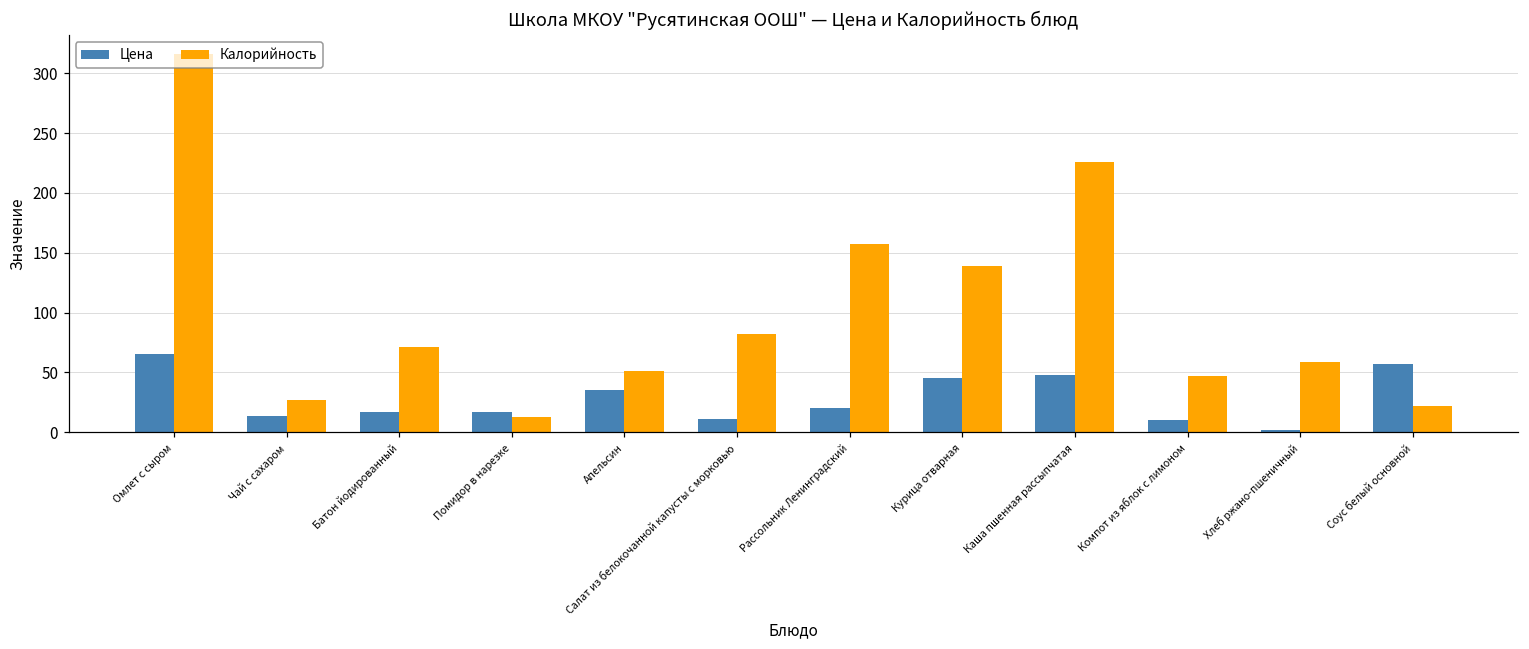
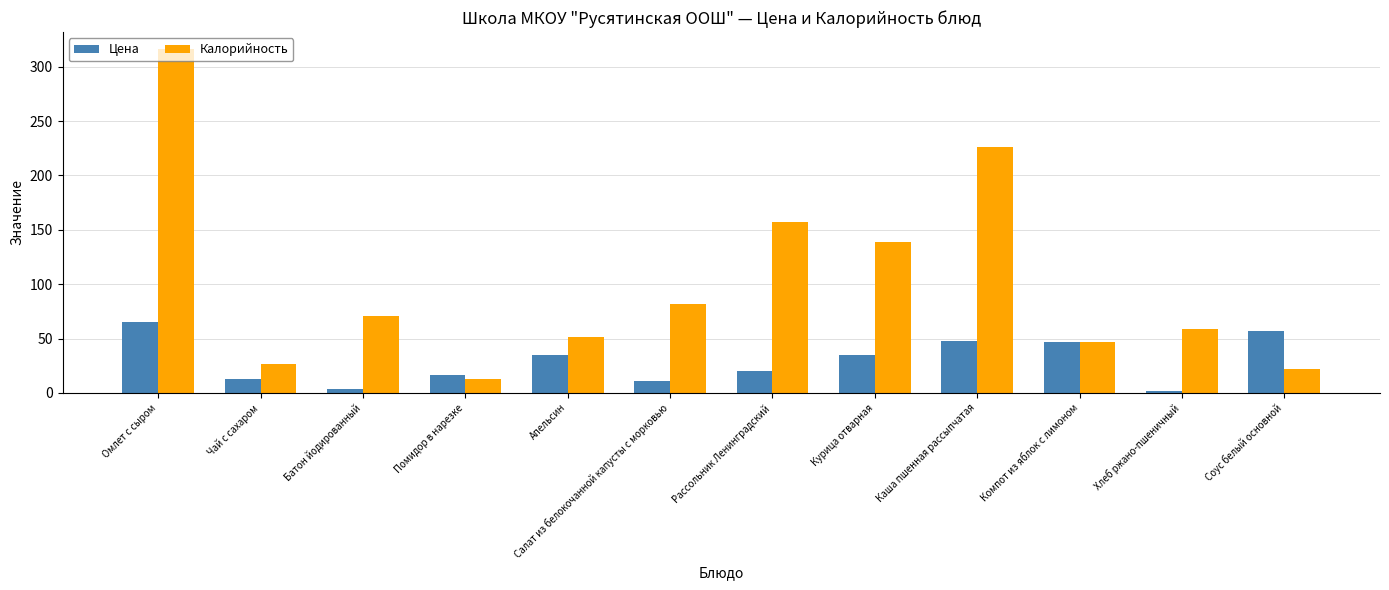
  {
    "Цена": {
      "Омлет с сыром": 66,
      "Чай с сахаром": 13,
-     "Батон йодированный": 17,
+     "Батон йодированный": 4,
      "Помидор в нарезке": 17,
      "Апельсин": 35,
      "Салат из белокочанной капусты с морковью": 11,
      "Рассольник Ленинградский": 21,
-     "Курица отварная": 45,
+     "Курица отварная": 35,
      "Каша пшенная рассыпчатая": 48,
-     "Компот из яблок с лимоном": 10,
+     "Компот из яблок с лимоном": 47,
      "Соус белый основной": 57
    },
    "Калорийность": {
      "Чай с сахаром": 27,
      "Батон йодированный": 71,
      "Помидор в нарезке": 13,
      "Апельсин": 51,
      "Салат из белокочанной капусты с морковью": 82,
      "Рассольник Ленинградский": 157,
      "Курица отварная": 139,
      "Каша пшенная рассыпчатая": 226,
      "Компот из яблок с лимоном": 47,
      "Хлеб ржано-пшеничный": 59,
      "Соус белый основной": 22
    }
  }
